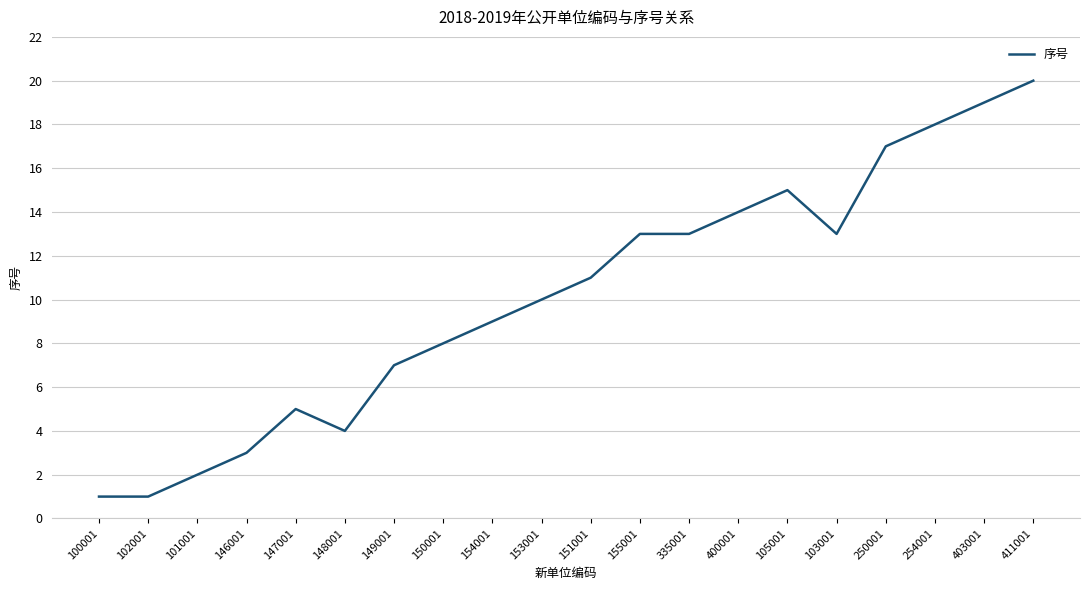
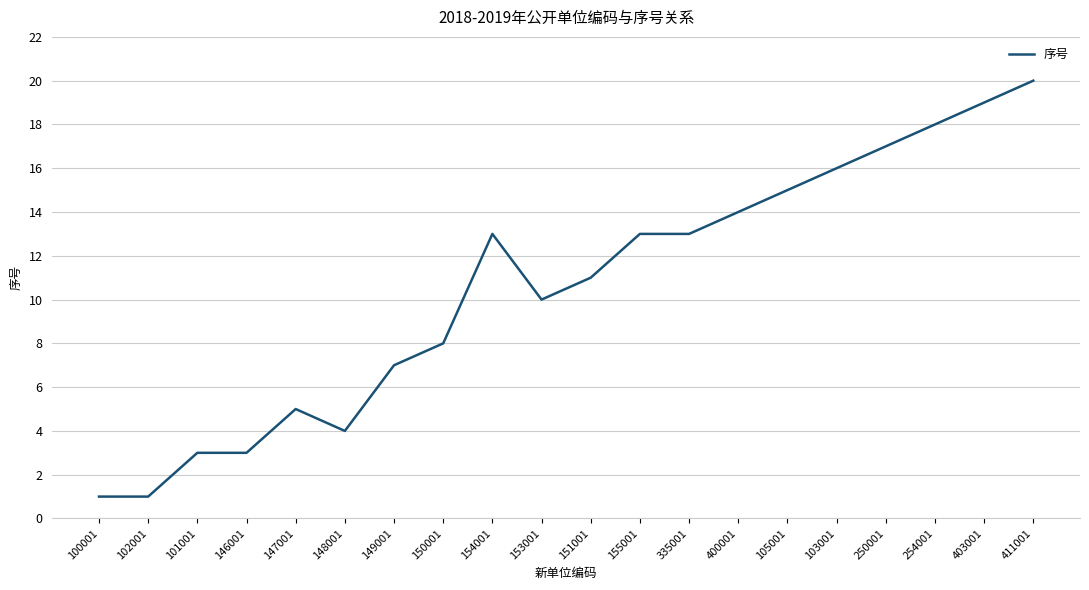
  {
    "100001": 1,
    "102001": 1,
-   "101001": 2,
+   "101001": 3,
    "146001": 3,
    "147001": 5,
    "148001": 4,
    "149001": 7,
    "150001": 8,
-   "154001": 9,
+   "154001": 13,
    "153001": 10,
    "151001": 11,
    "155001": 13,
    "335001": 13,
    "400001": 14,
    "105001": 15,
-   "103001": 13,
+   "103001": 16,
    "250001": 17,
    "254001": 18,
    "403001": 19,
    "411001": 20
  }
